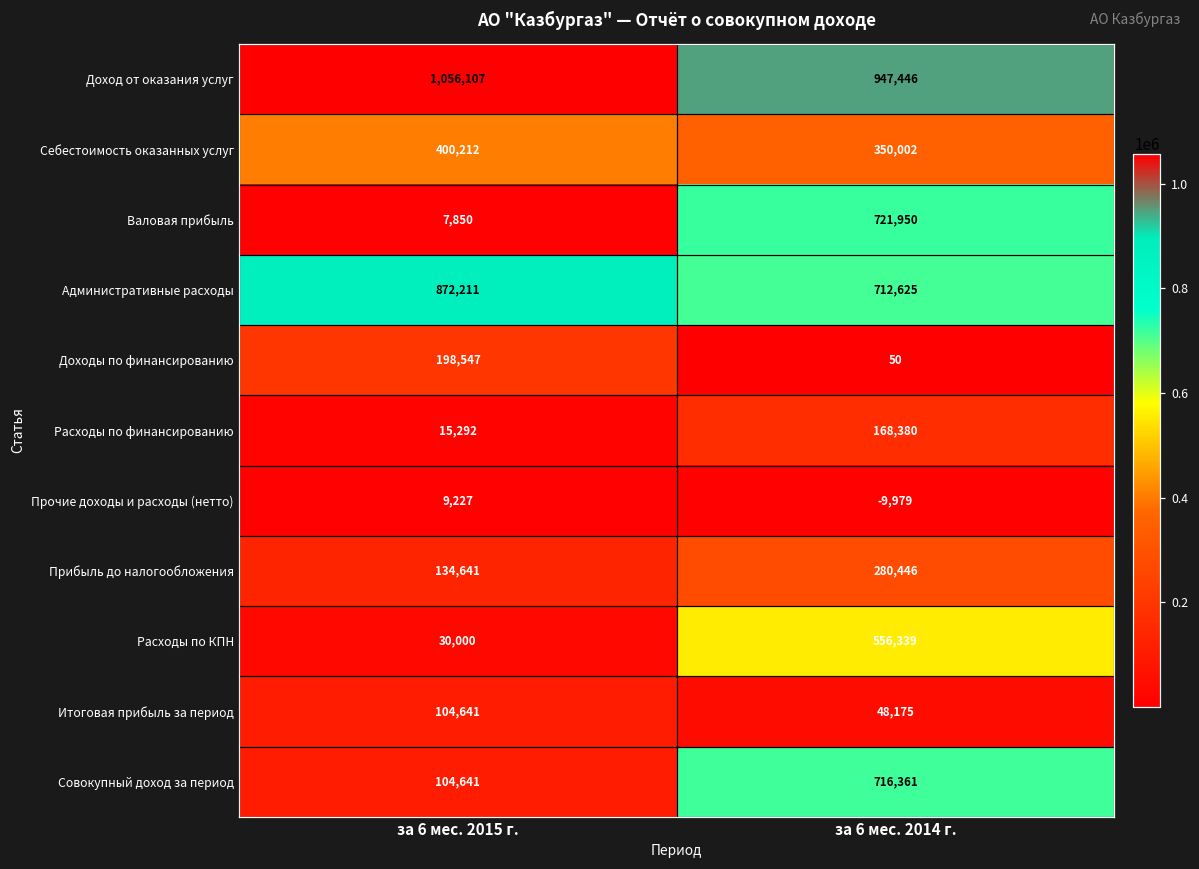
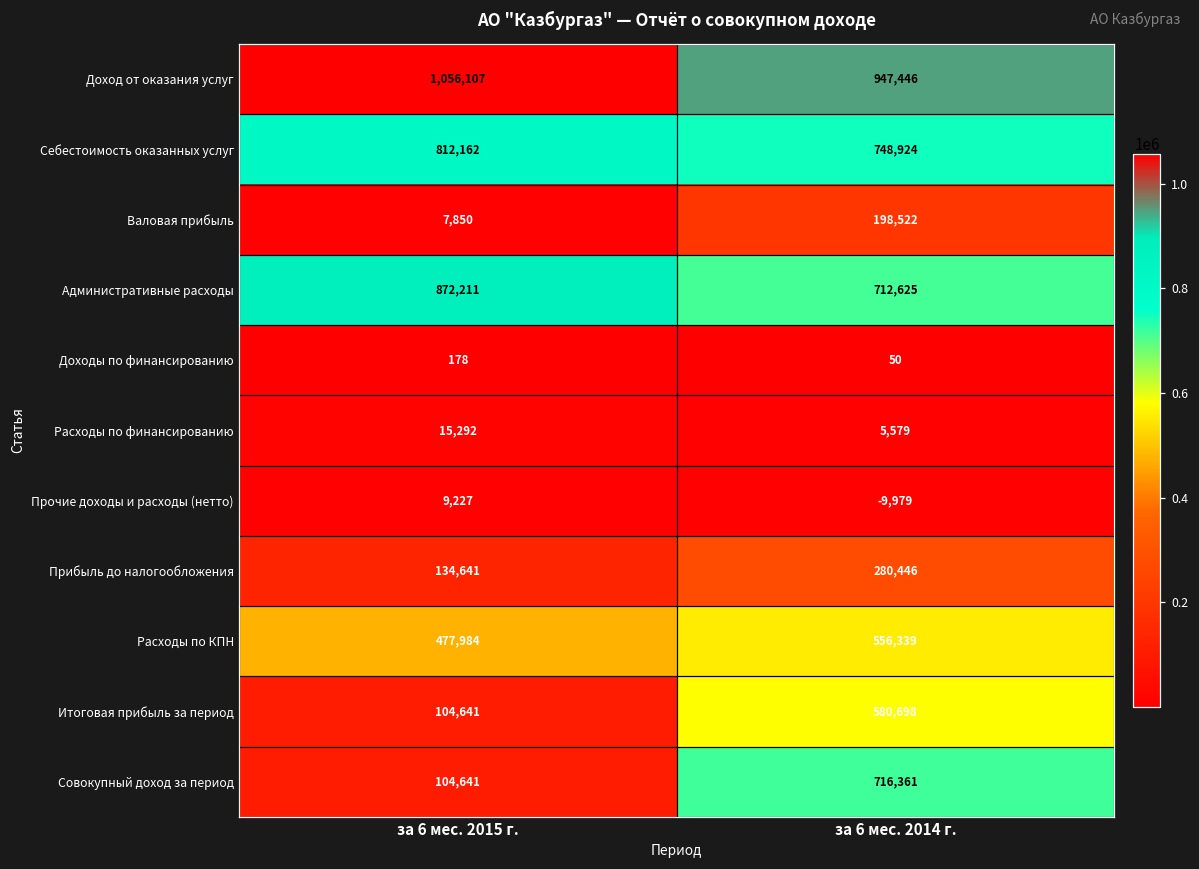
  {
    "Доход от оказания услуг": {
      "за 6 мес. 2015 г.": "1,056,107",
      "за 6 мес. 2014 г.": "947,446"
    },
    "Себестоимость оказанных услуг": {
-     "за 6 мес. 2015 г.": "400,212",
-     "за 6 мес. 2014 г.": "350,002"
+     "за 6 мес. 2015 г.": "812,162",
+     "за 6 мес. 2014 г.": "748,924"
    },
    "Валовая прибыль": {
      "за 6 мес. 2015 г.": "7,850",
-     "за 6 мес. 2014 г.": "721,950"
+     "за 6 мес. 2014 г.": "198,522"
    },
    "Административные расходы": {
      "за 6 мес. 2015 г.": "872,211",
      "за 6 мес. 2014 г.": "712,625"
    },
    "Доходы по финансированию": {
-     "за 6 мес. 2015 г.": "198,547",
+     "за 6 мес. 2015 г.": "178",
      "за 6 мес. 2014 г.": "50"
    },
    "Расходы по финансированию": {
      "за 6 мес. 2015 г.": "15,292",
-     "за 6 мес. 2014 г.": "168,380"
+     "за 6 мес. 2014 г.": "5,579"
    },
    "Прочие доходы и расходы (нетто)": {
      "за 6 мес. 2015 г.": "9,227",
      "за 6 мес. 2014 г.": "-9,979"
    },
    "Прибыль до налогообложения": {
      "за 6 мес. 2015 г.": "134,641",
      "за 6 мес. 2014 г.": "280,446"
    },
    "Расходы по КПН": {
-     "за 6 мес. 2015 г.": "30,000",
+     "за 6 мес. 2015 г.": "477,984",
      "за 6 мес. 2014 г.": "556,339"
    },
    "Итоговая прибыль за период": {
      "за 6 мес. 2015 г.": "104,641",
-     "за 6 мес. 2014 г.": "48,175"
+     "за 6 мес. 2014 г.": "580,698"
    },
    "Совокупный доход за период": {
      "за 6 мес. 2015 г.": "104,641",
      "за 6 мес. 2014 г.": "716,361"
    }
  }
